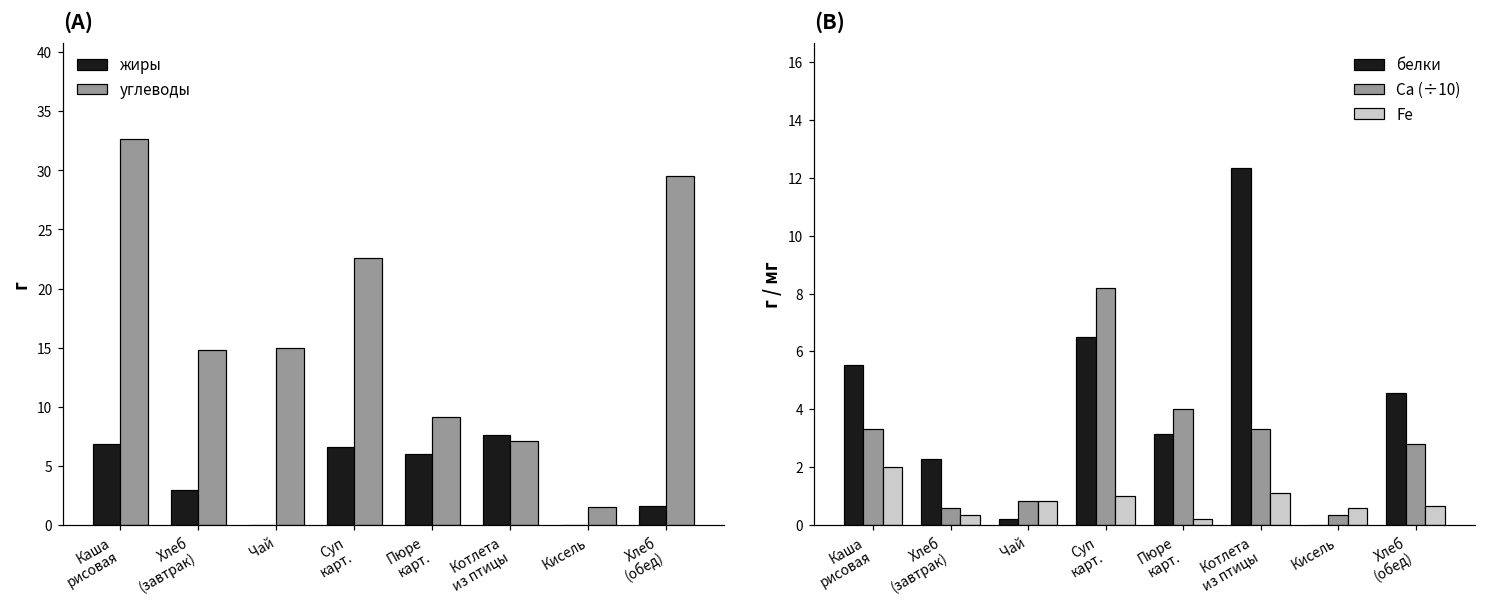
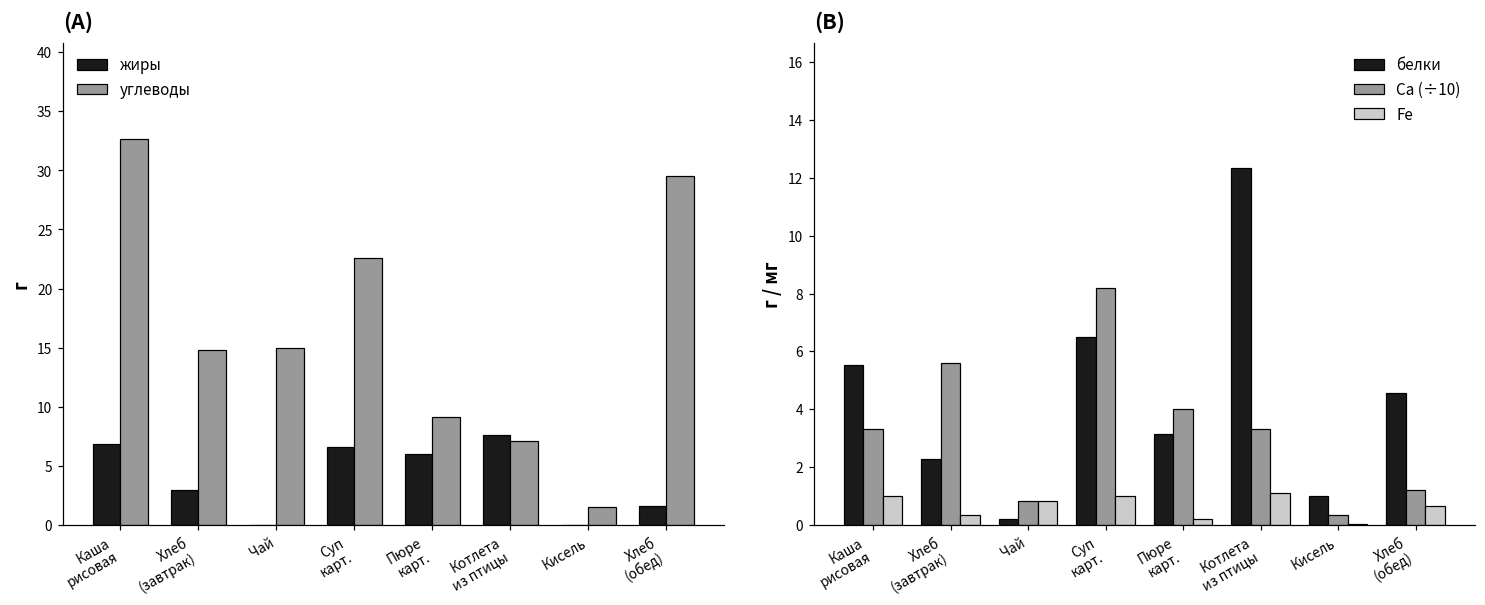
  {
    "(A)": {
      "жиры": {
        "Каша рисовая": 6.9,
        "Хлеб (завтрак)": 3.0,
        "Чай": 0.0,
        "Суп карт.": 6.6,
        "Пюре карт.": 6.0,
        "Котлета из птицы": 7.7,
        "Кисель": 0.0,
        "Хлеб (обед)": 1.6
      },
      "углеводы": {
        "Каша рисовая": 32.6,
        "Хлеб (завтрак)": 14.8,
        "Чай": 15.0,
        "Суп карт.": 22.6,
        "Пюре карт.": 9.2,
        "Котлета из птицы": 7.1,
        "Кисель": 1.5,
        "Хлеб (обед)": 29.5
      }
    },
    "(B)": {
      "белки": {
        "Каша рисовая": 5.5,
        "Хлеб (завтрак)": 2.3,
        "Чай": 0.2,
        "Суп карт.": 6.5,
        "Пюре карт.": 3.2,
        "Котлета из птицы": 12.3,
-       "Кисель": 0,
+       "Кисель": 1,
        "Хлеб (обед)": 4.6
      },
      "Са (÷10)": {
        "Каша рисовая": 3.3,
-       "Хлеб (завтрак)": 0.6,
+       "Хлеб (завтрак)": 5.6,
        "Чай": 0.8,
        "Суп карт.": 8.2,
        "Пюре карт.": 4.0,
        "Котлета из птицы": 3.3,
        "Кисель": 0.3,
-       "Хлеб (обед)": 2.8
+       "Хлеб (обед)": 1.2
      },
      "Fe": {
-       "Каша рисовая": 2,
+       "Каша рисовая": 1,
        "Хлеб (завтрак)": 0.3,
        "Чай": 0.8,
        "Суп карт.": 1.0,
        "Пюре карт.": 0.2,
        "Котлета из птицы": 1.1,
-       "Кисель": 0.6,
+       "Кисель": 0.0,
        "Хлеб (обед)": 0.7
      }
    }
  }
